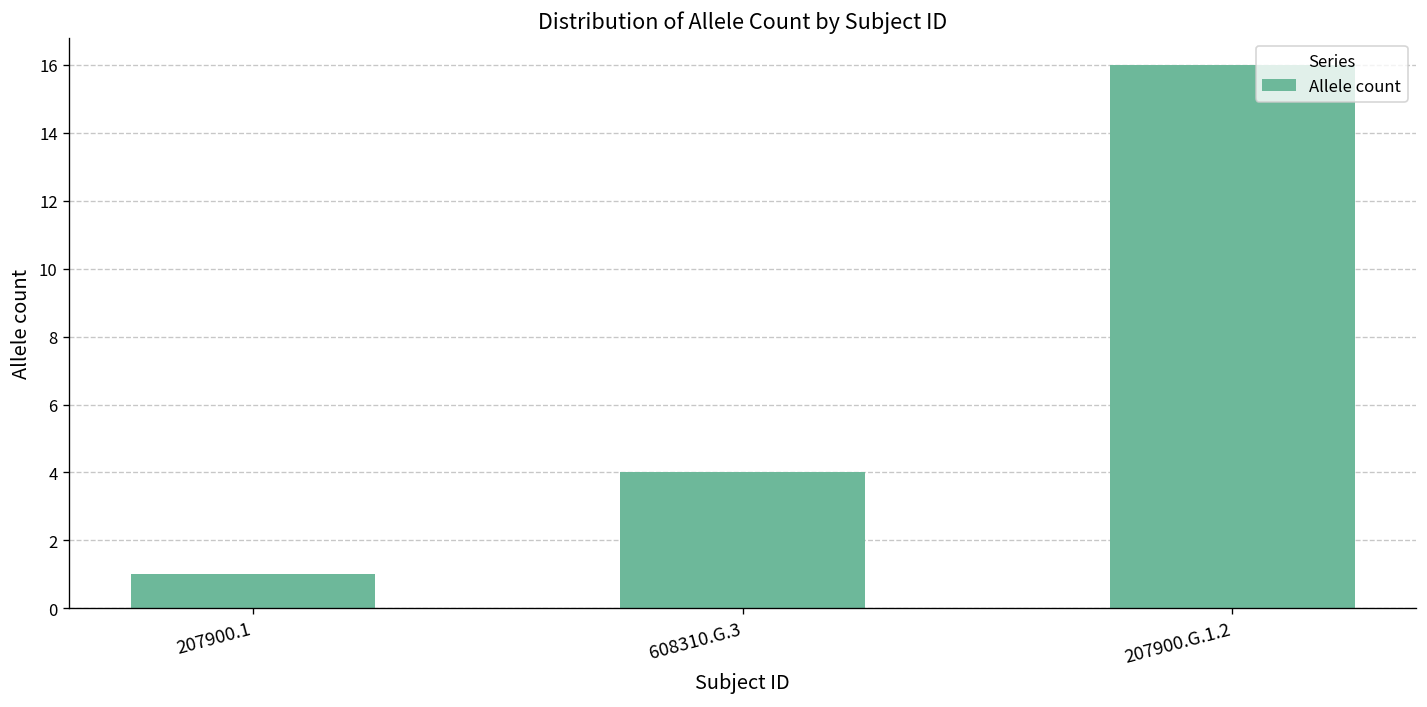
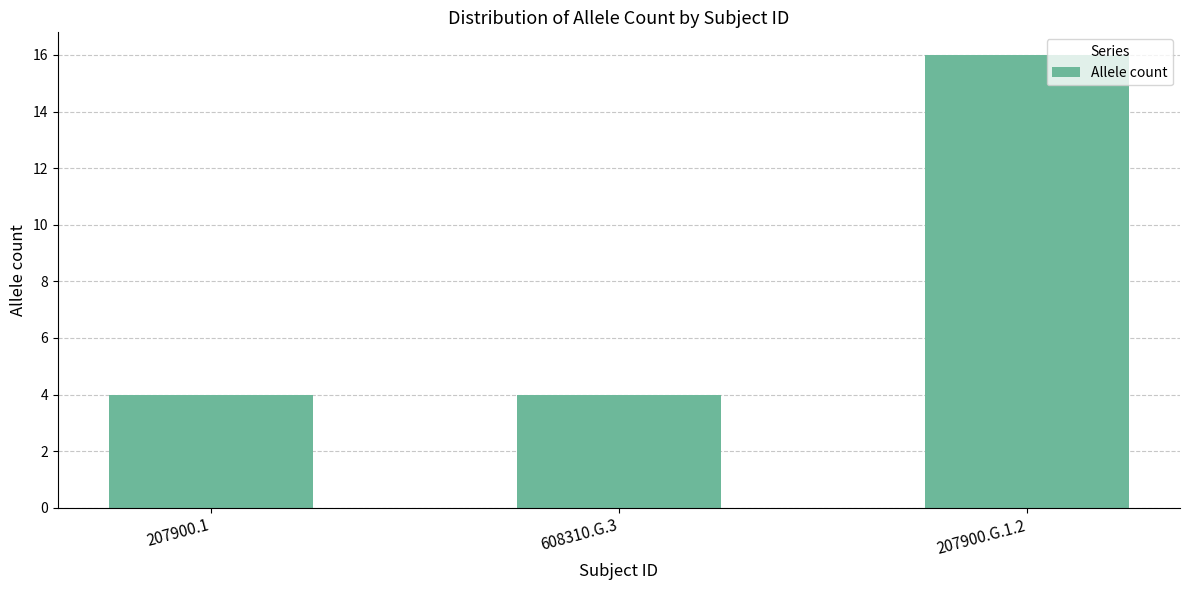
  {
-   "207900.1": 1,
+   "207900.1": 4,
    "608310.G.3": 4,
    "207900.G.1.2": 16
  }
